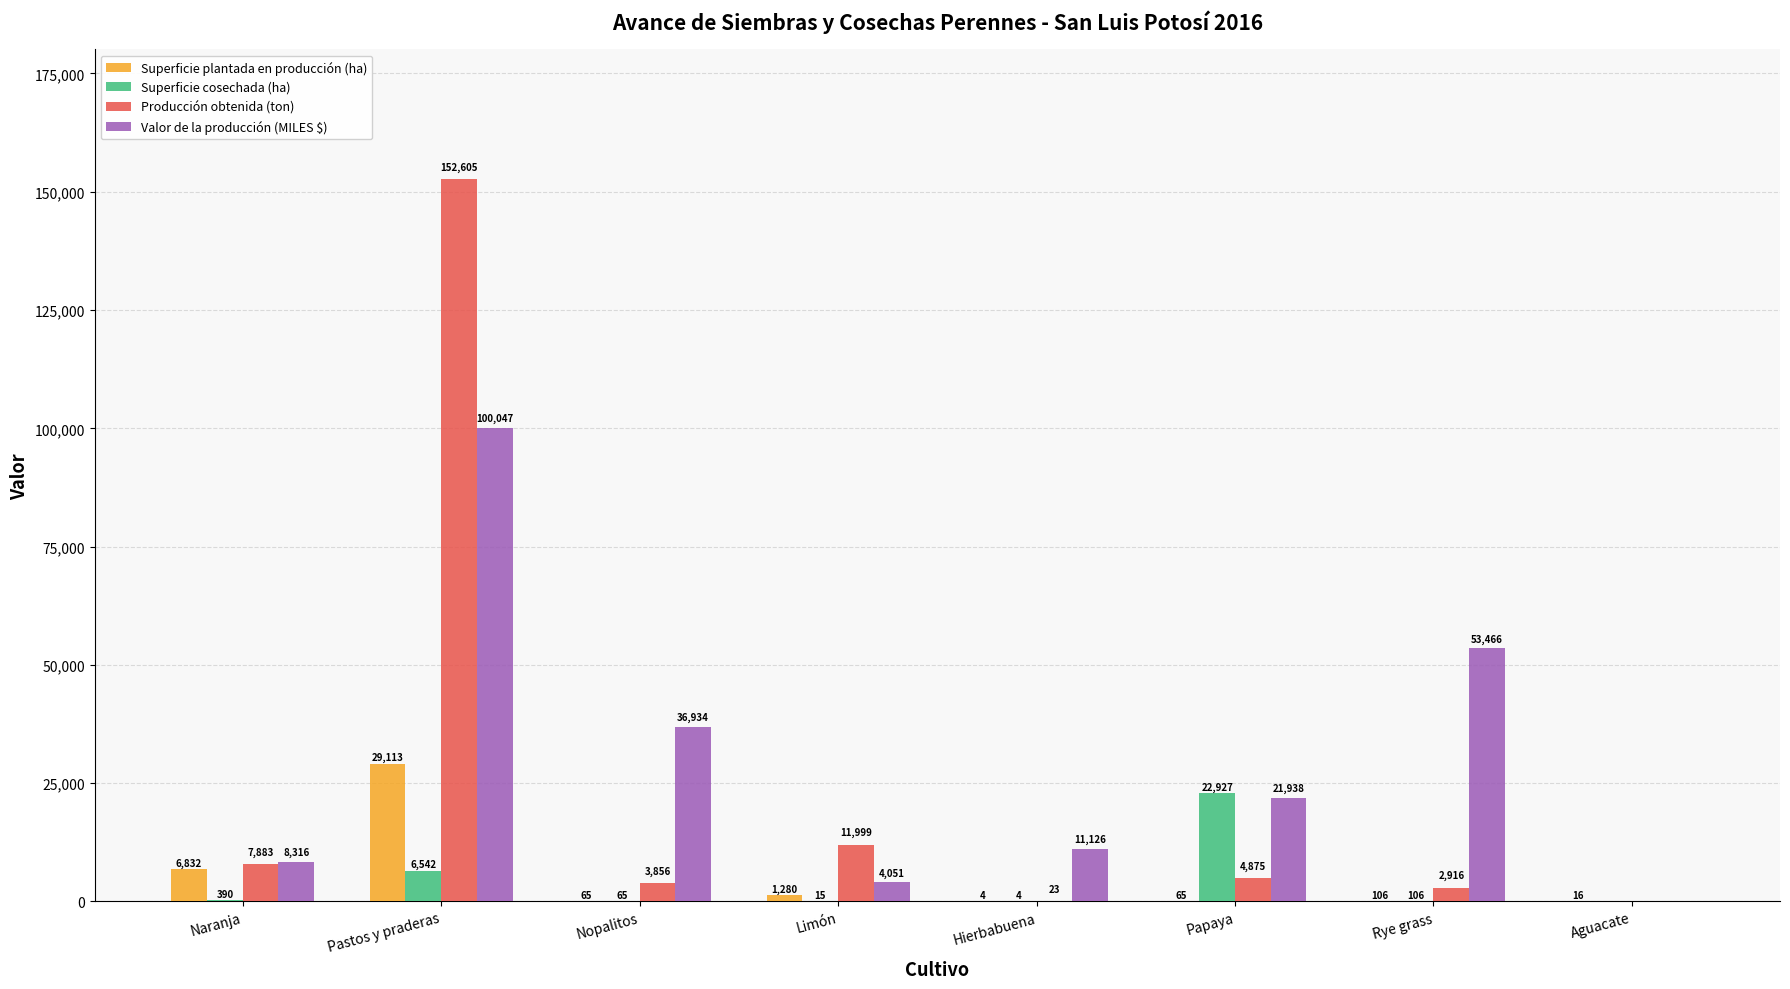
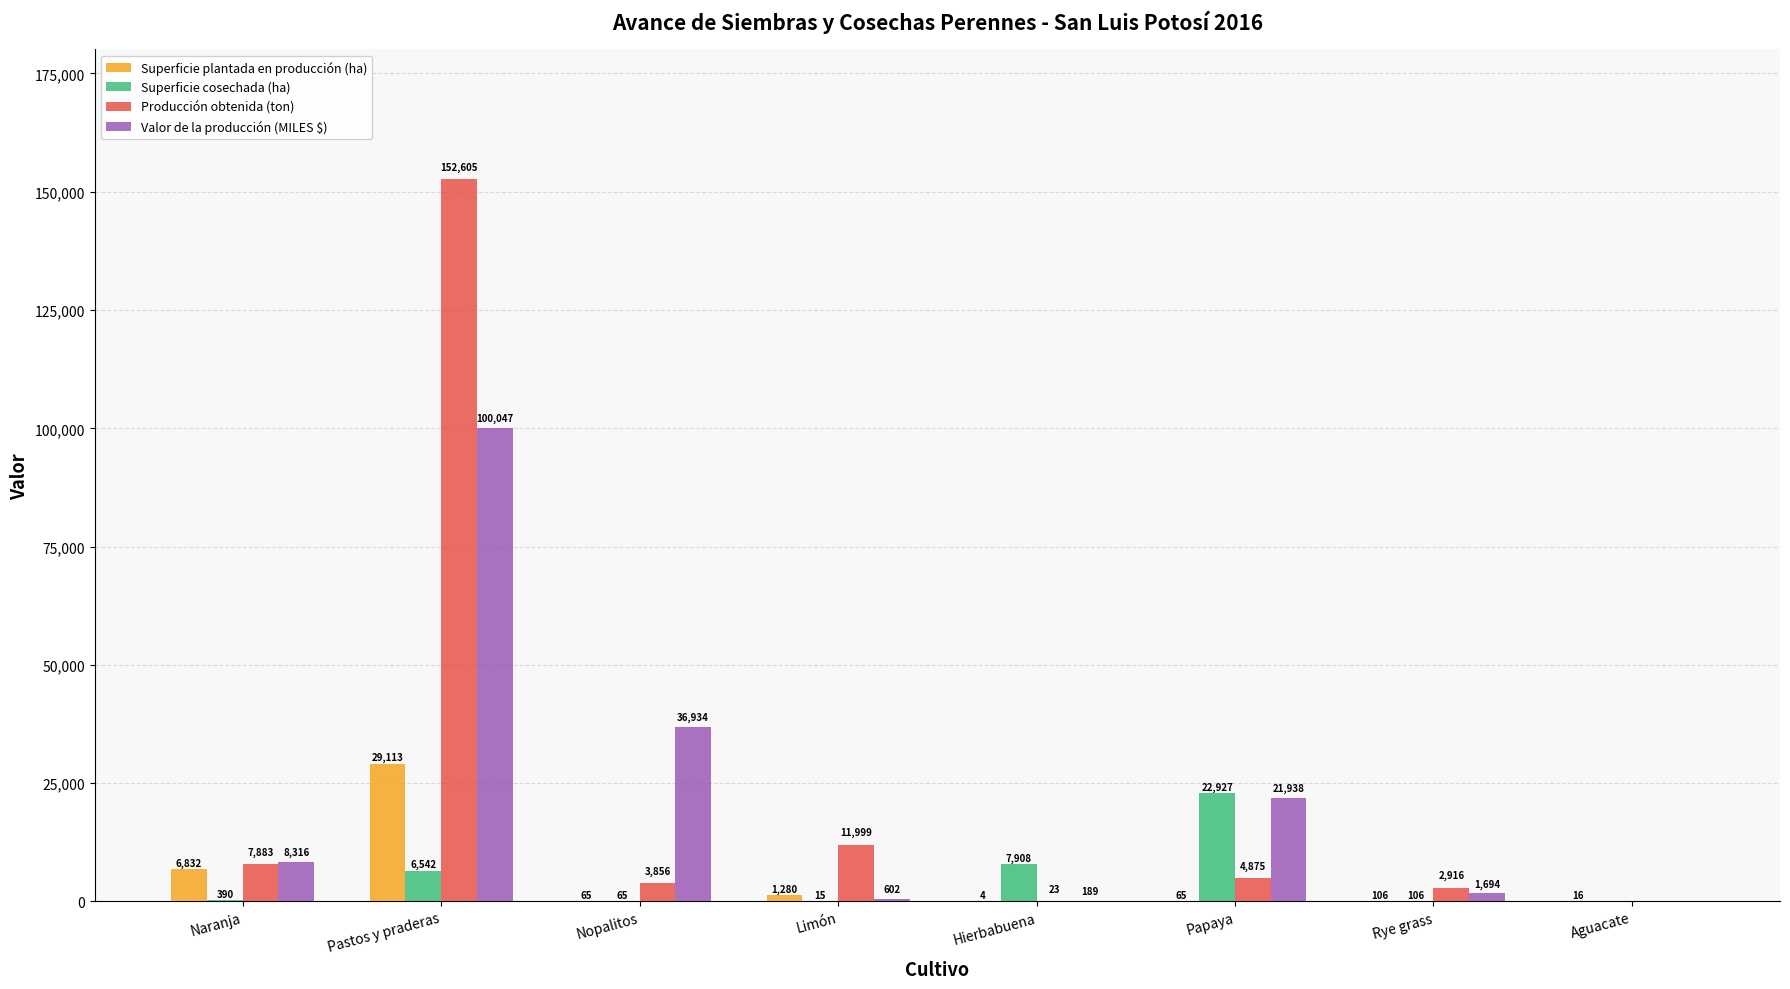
  {
    "Superficie plantada en producción (ha)": {
      "Naranja": "6,832",
      "Pastos y praderas": "29,113",
      "Nopalitos": "65",
      "Limón": "1,280",
      "Hierbabuena": "4",
      "Papaya": "65",
      "Rye grass": "106",
      "Aguacate": "16"
    },
    "Superficie cosechada (ha)": {
      "Naranja": "390",
      "Pastos y praderas": "6,542",
      "Nopalitos": "65",
      "Limón": "15",
-     "Hierbabuena": "4",
+     "Hierbabuena": "7,908",
      "Papaya": "22,927",
      "Rye grass": "106"
    },
    "Producción obtenida (ton)": {
      "Naranja": "7,883",
      "Pastos y praderas": "152,605",
      "Nopalitos": "3,856",
      "Limón": "11,999",
      "Hierbabuena": "23",
      "Papaya": "4,875",
      "Rye grass": "2,916"
    },
    "Valor de la producción (MILES $)": {
      "Naranja": "8,316",
      "Pastos y praderas": "100,047",
      "Nopalitos": "36,934",
-     "Limón": "4,051",
-     "Hierbabuena": "11,126",
+     "Limón": "602",
+     "Hierbabuena": "189",
      "Papaya": "21,938",
-     "Rye grass": "53,466"
+     "Rye grass": "1,694"
    }
  }
